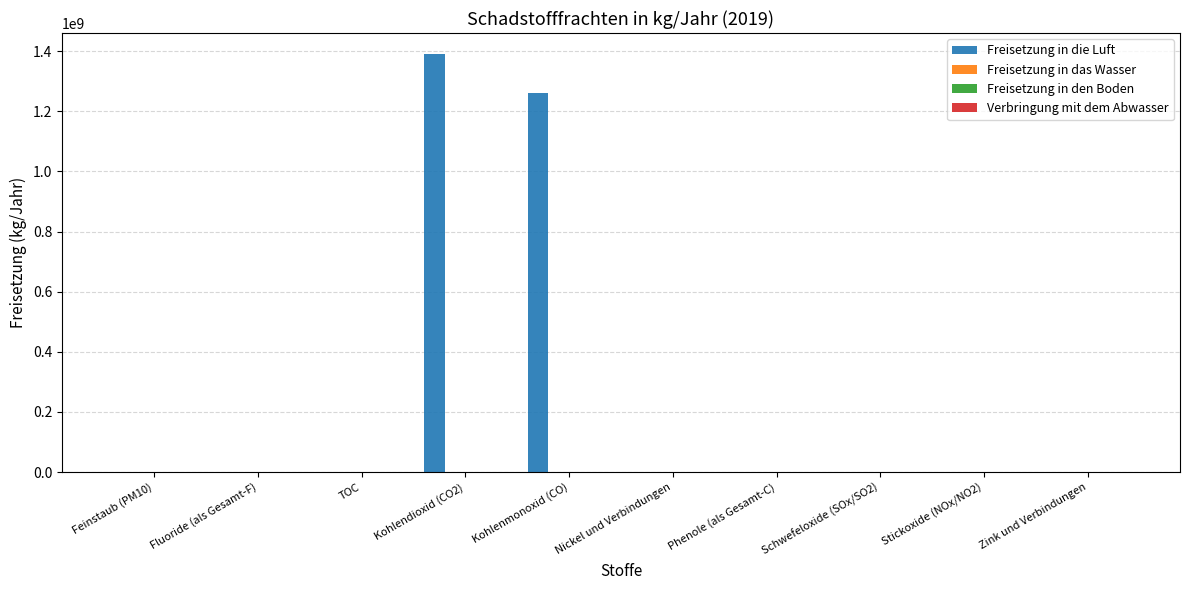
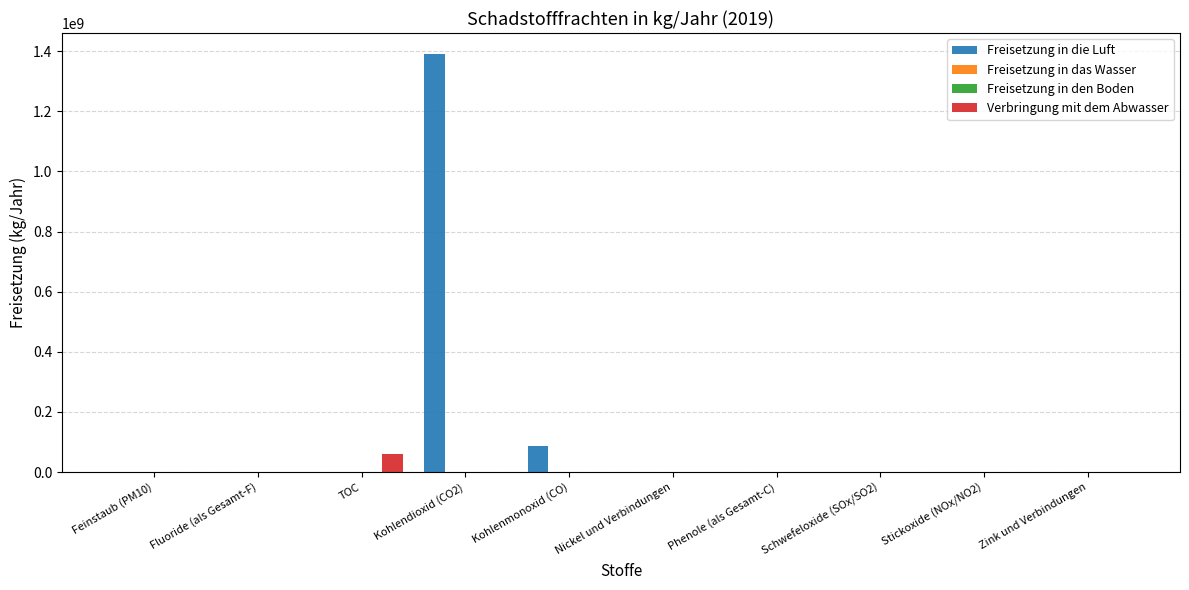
  {
    "Freisetzung in die Luft": {
      "Fluoride (als Gesamt-F)": 0,
      "TOC": 0,
      "Kohlendioxid (CO2)": 1390000000,
-     "Kohlenmonoxid (CO)": 1260000000,
+     "Kohlenmonoxid (CO)": 90000000,
      "Nickel und Verbindungen": 0,
      "Phenole (als Gesamt-C)": 0,
      "Zink und Verbindungen": 0
    },
    "Freisetzung in das Wasser": {
      "Feinstaub (PM10)": 0,
      "TOC": 0,
      "Kohlendioxid (CO2)": 0,
      "Kohlenmonoxid (CO)": 0,
      "Nickel und Verbindungen": 0,
      "Phenole (als Gesamt-C)": 0,
      "Schwefeloxide (SOx/SO2)": 0,
      "Stickoxide (NOx/NO2)": 0
    },
    "Freisetzung in den Boden": {
      "Feinstaub (PM10)": 0,
      "Fluoride (als Gesamt-F)": 0,
      "TOC": 0,
      "Kohlendioxid (CO2)": 0,
      "Kohlenmonoxid (CO)": 0,
      "Nickel und Verbindungen": 0,
      "Phenole (als Gesamt-C)": 0,
      "Schwefeloxide (SOx/SO2)": 0,
      "Stickoxide (NOx/NO2)": 0,
      "Zink und Verbindungen": 0
    },
    "Verbringung mit dem Abwasser": {
      "Feinstaub (PM10)": 0,
      "Fluoride (als Gesamt-F)": 0,
-     "TOC": 0,
+     "TOC": 60000000,
      "Kohlendioxid (CO2)": 0,
      "Kohlenmonoxid (CO)": 0,
      "Schwefeloxide (SOx/SO2)": 0,
      "Stickoxide (NOx/NO2)": 0,
      "Zink und Verbindungen": 0
    }
  }
